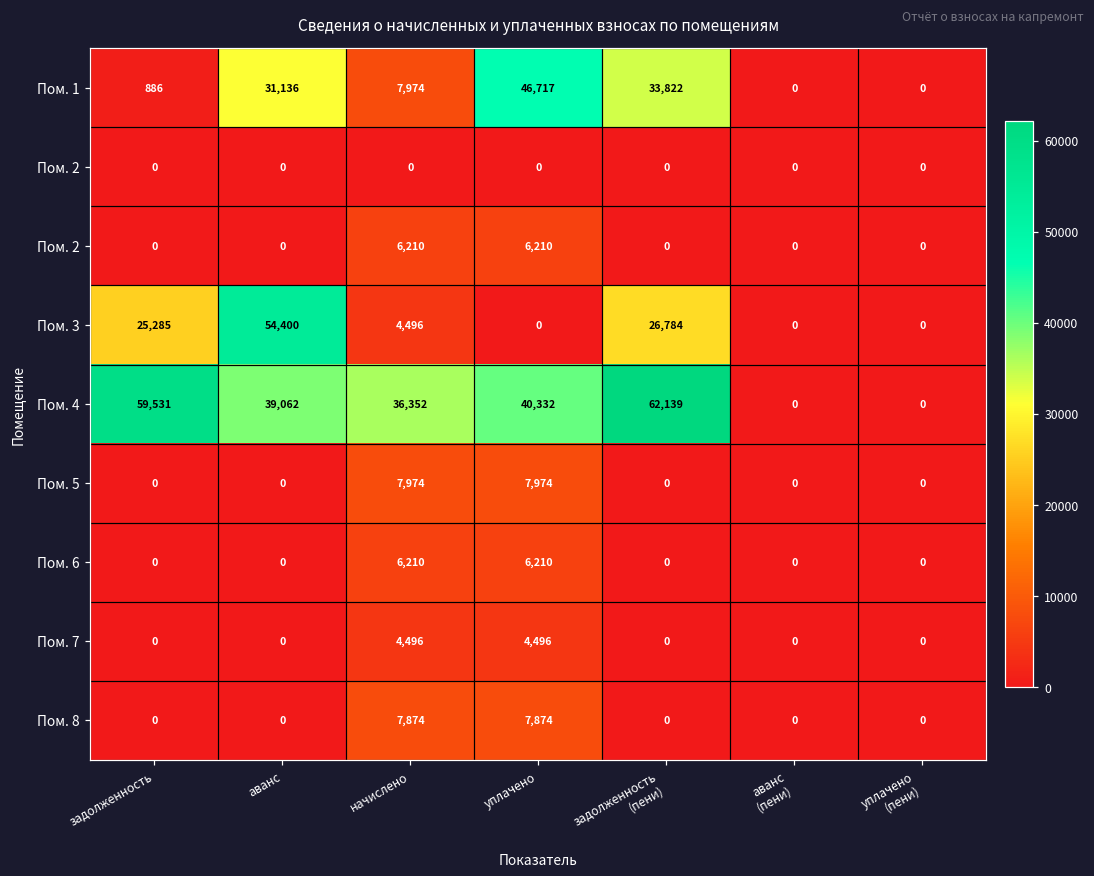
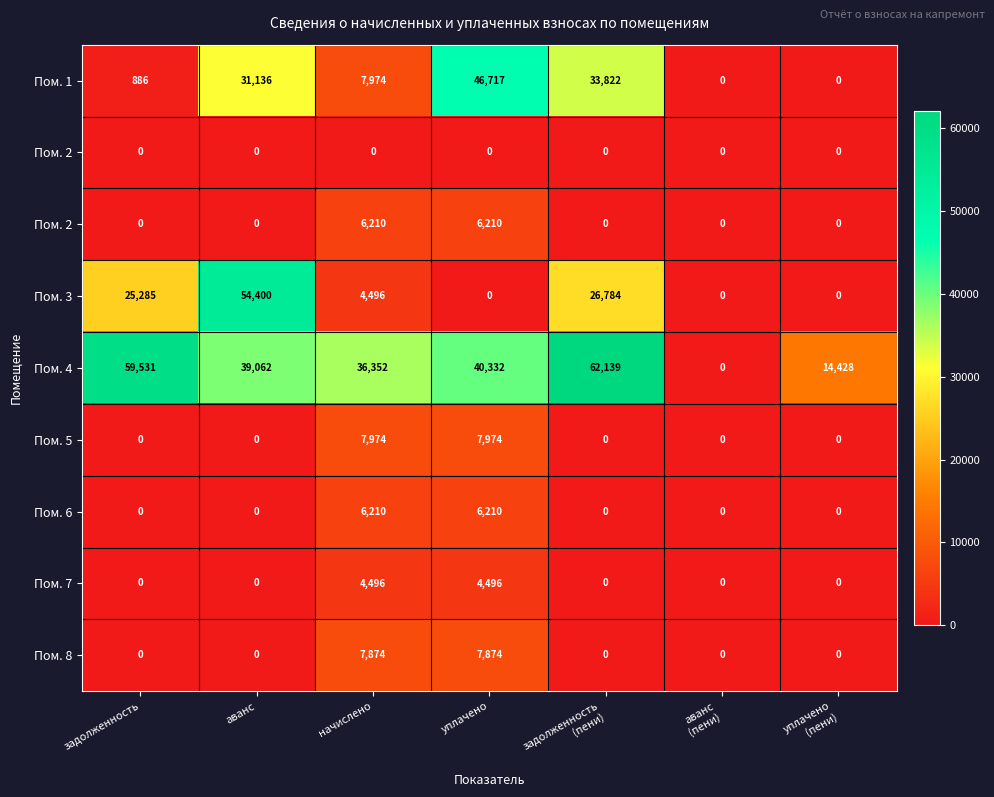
  {
    "Пом. 1": {
      "задолженность": "886",
      "аванс": "31,136",
      "начислено": "7,974",
      "уплачено": "46,717",
      "задолженность (пени)": "33,822",
      "аванс (пени)": "0",
      "уплачено (пени)": "0"
    },
    "Пом. 3": {
      "задолженность": "25,285",
      "аванс": "54,400",
      "начислено": "4,496",
      "уплачено": "0",
      "задолженность (пени)": "26,784",
      "аванс (пени)": "0",
      "уплачено (пени)": "0"
    },
    "Пом. 4": {
      "задолженность": "59,531",
      "аванс": "39,062",
      "начислено": "36,352",
      "уплачено": "40,332",
      "задолженность (пени)": "62,139",
      "аванс (пени)": "0",
-     "уплачено (пени)": "0"
+     "уплачено (пени)": "14,428"
    },
    "Пом. 5": {
      "задолженность": "0",
      "аванс": "0",
      "начислено": "7,974",
      "уплачено": "7,974",
      "задолженность (пени)": "0",
      "аванс (пени)": "0",
      "уплачено (пени)": "0"
    },
    "Пом. 6": {
      "задолженность": "0",
      "аванс": "0",
      "начислено": "6,210",
      "уплачено": "6,210",
      "задолженность (пени)": "0",
      "аванс (пени)": "0",
      "уплачено (пени)": "0"
    },
    "Пом. 7": {
      "задолженность": "0",
      "аванс": "0",
      "начислено": "4,496",
      "уплачено": "4,496",
      "задолженность (пени)": "0",
      "аванс (пени)": "0",
      "уплачено (пени)": "0"
    },
    "Пом. 8": {
      "задолженность": "0",
      "аванс": "0",
      "начислено": "7,874",
      "уплачено": "7,874",
      "задолженность (пени)": "0",
      "аванс (пени)": "0",
      "уплачено (пени)": "0"
    }
  }
